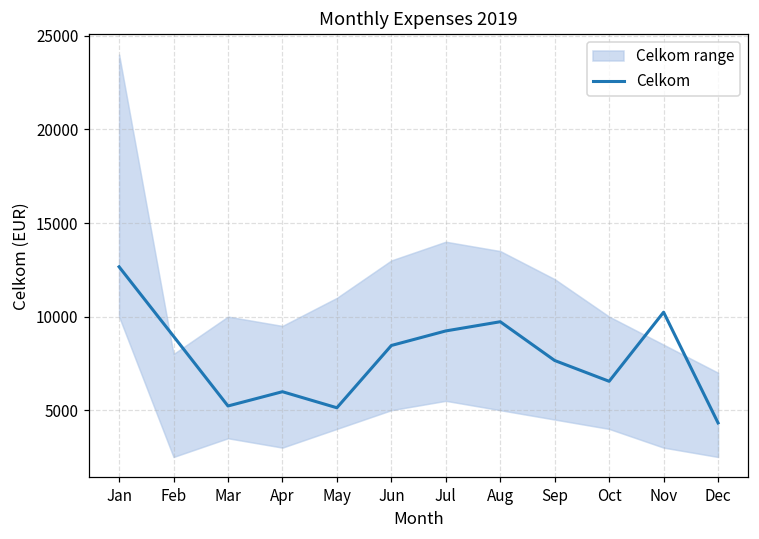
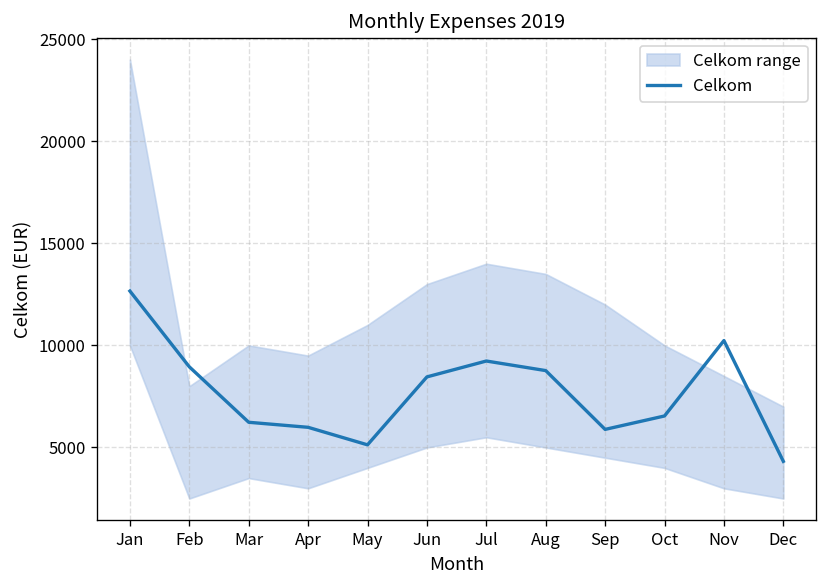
  {
    "Celkom": {
      "Jan": 12700,
      "Feb": 9000,
-     "Mar": 5200,
+     "Mar": 6200,
      "Apr": 6000,
      "May": 5100,
      "Jun": 8500,
      "Jul": 9200,
-     "Aug": 9700,
-     "Sep": 7700,
+     "Aug": 8800,
+     "Sep": 5900,
      "Oct": 6500,
      "Nov": 10200,
      "Dec": 4300
    }
  }
